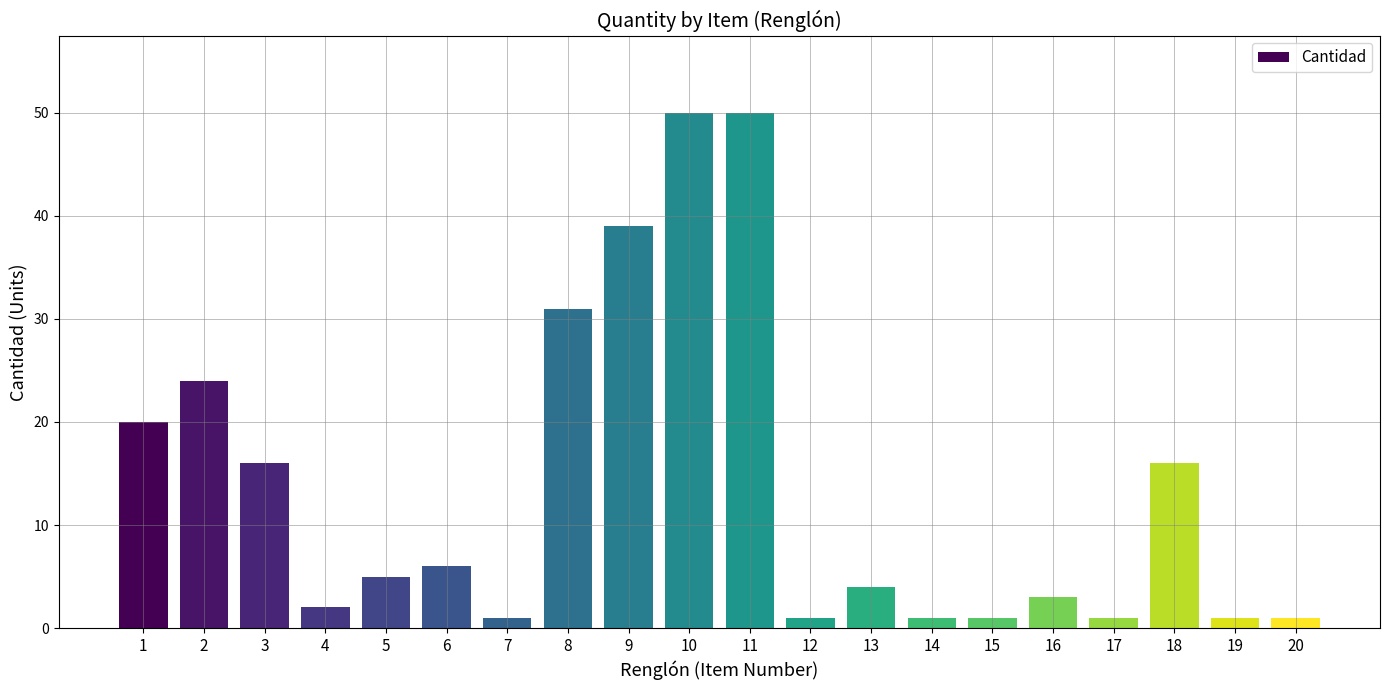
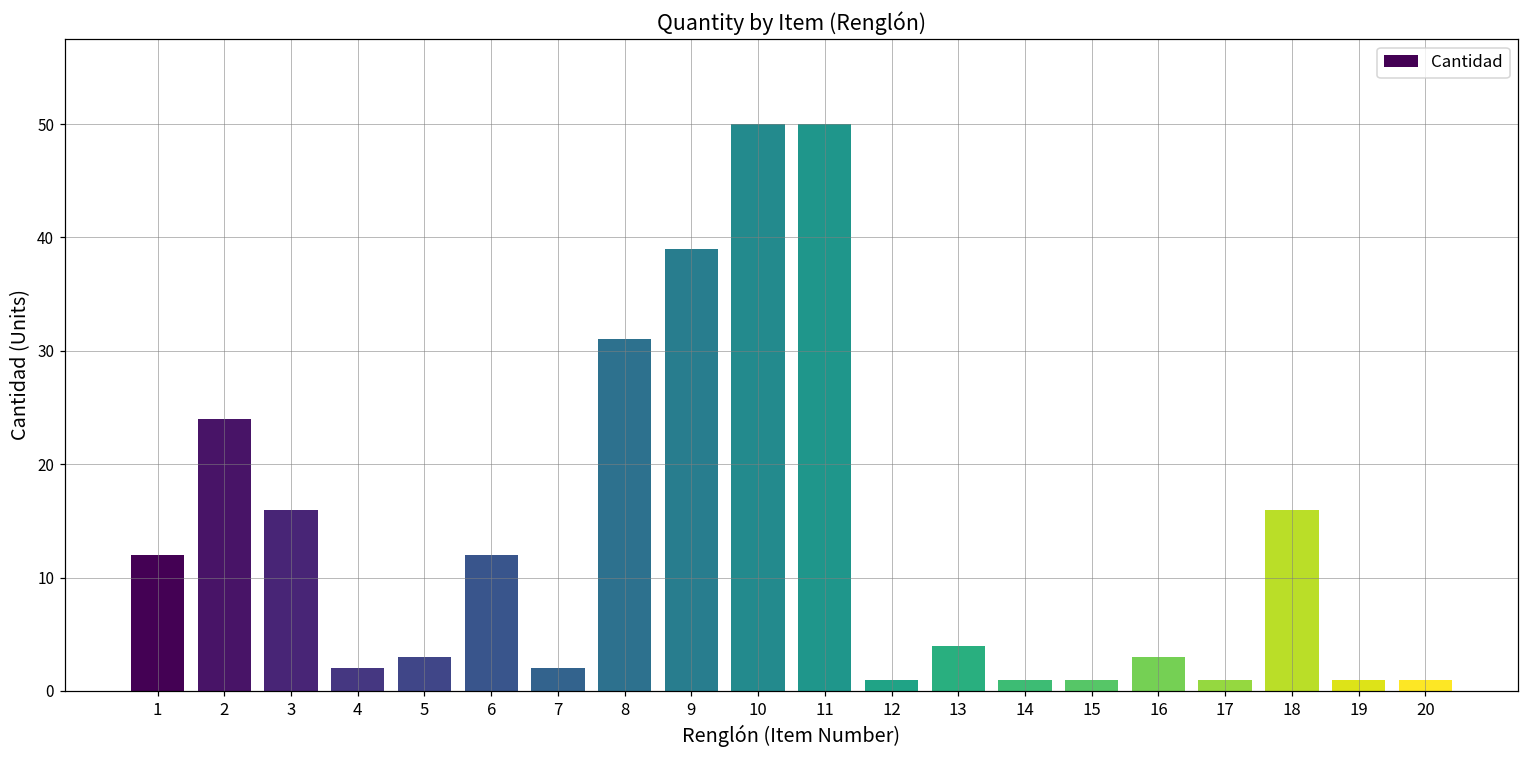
  {
-   "1": 20,
+   "1": 12,
    "2": 24,
    "3": 16,
    "4": 2,
-   "5": 5,
-   "6": 6,
-   "7": 1,
+   "5": 3,
+   "6": 12,
+   "7": 2,
    "8": 31,
    "9": 39,
    "10": 50,
    "11": 50,
    "12": 1,
    "13": 4,
    "14": 1,
    "15": 1,
    "16": 3,
    "17": 1,
    "18": 16,
    "19": 1,
    "20": 1
  }
